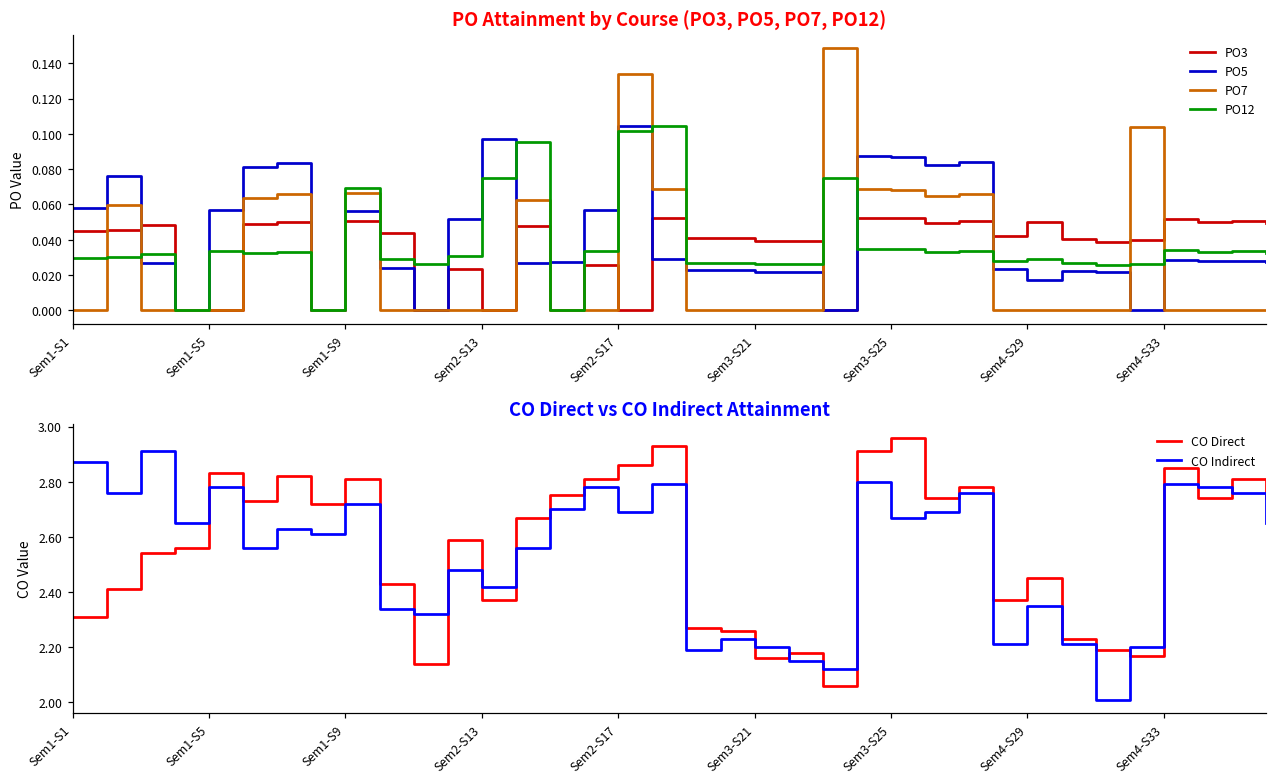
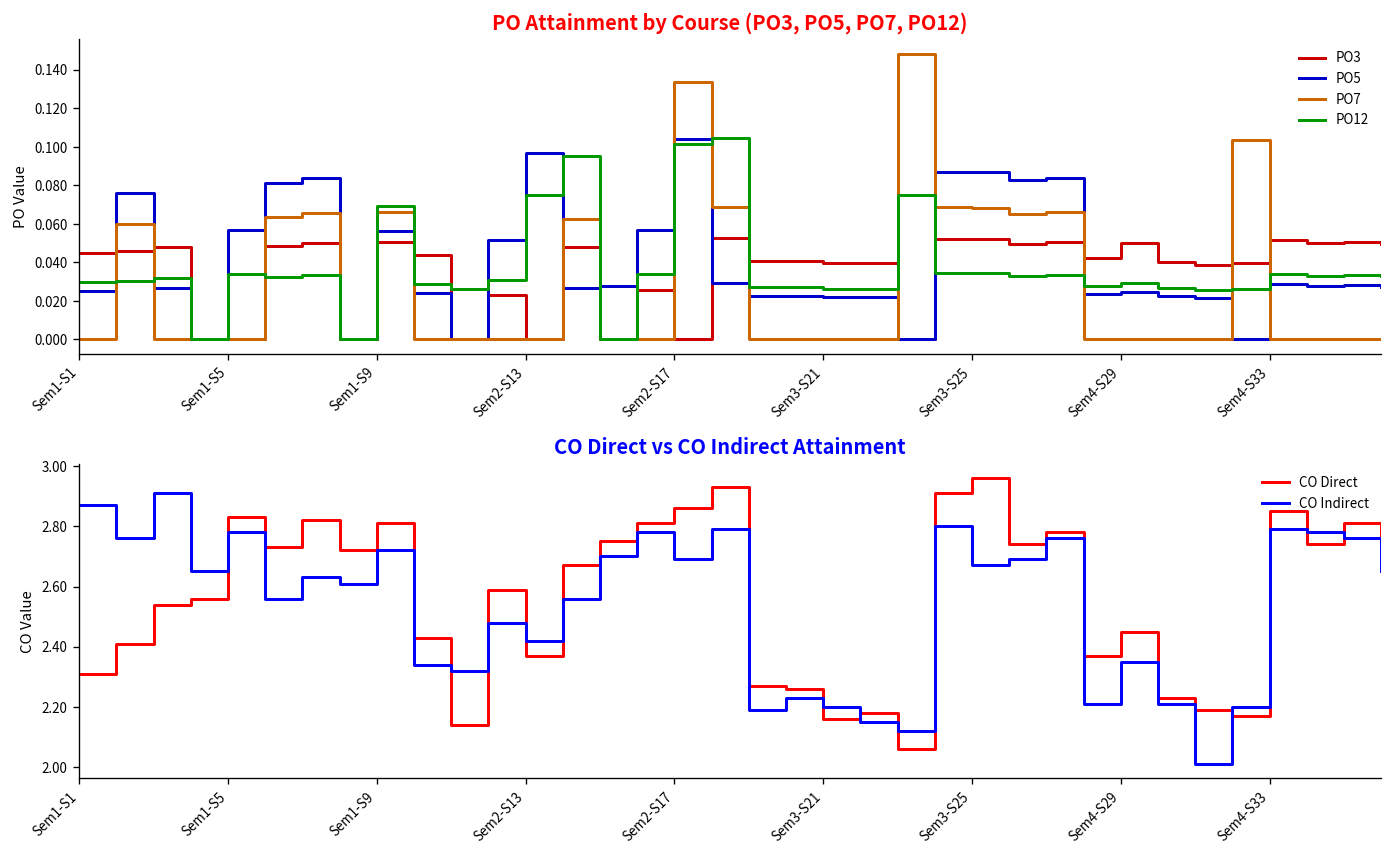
  {
    "PO Attainment by Course (PO3, PO5, PO7, PO12)": {
      "PO3": {
        "Sem1-S1": 0.045,
        "Sem1-S9": 0.051,
        "Sem2-S17": 0.000,
        "Sem3-S21": 0.039,
        "Sem3-S25": 0.052,
        "Sem4-S29": 0.050,
        "Sem4-S33": 0.051
      },
      "PO5": {
-       "Sem1-S1": 0.058,
+       "Sem1-S1": 0.025,
        "Sem1-S5": 0.057,
        "Sem1-S9": 0.056,
        "Sem2-S13": 0.097,
        "Sem2-S17": 0.104,
        "Sem3-S21": 0.022,
        "Sem3-S25": 0.087,
-       "Sem4-S29": 0.017,
+       "Sem4-S29": 0.024,
        "Sem4-S33": 0.029
      },
      "PO7": {
        "Sem1-S1": 0.000,
        "Sem1-S9": 0.066,
        "Sem2-S17": 0.134,
        "Sem3-S21": 0.000,
        "Sem3-S25": 0.068,
        "Sem4-S29": 0.000,
        "Sem4-S33": 0.000
      },
      "PO12": {
        "Sem1-S1": 0.030,
        "Sem1-S5": 0.034,
        "Sem1-S9": 0.069,
        "Sem2-S13": 0.075,
        "Sem2-S17": 0.102,
        "Sem3-S21": 0.026,
        "Sem3-S25": 0.035,
        "Sem4-S29": 0.029,
        "Sem4-S33": 0.034
      }
    },
    "CO Direct vs CO Indirect Attainment": {
      "CO Direct": {
        "Sem1-S1": 2.31,
        "Sem1-S5": 2.83,
        "Sem1-S9": 2.81,
        "Sem2-S13": 2.37,
        "Sem2-S17": 2.86,
        "Sem3-S21": 2.16,
        "Sem3-S25": 2.96,
        "Sem4-S29": 2.45,
        "Sem4-S33": 2.85
      },
      "CO Indirect": {
        "Sem1-S1": 2.87,
        "Sem1-S5": 2.78,
        "Sem1-S9": 2.72,
        "Sem2-S13": 2.42,
        "Sem2-S17": 2.69,
        "Sem3-S21": 2.20,
        "Sem3-S25": 2.67,
        "Sem4-S29": 2.35,
        "Sem4-S33": 2.79
      }
    }
  }
